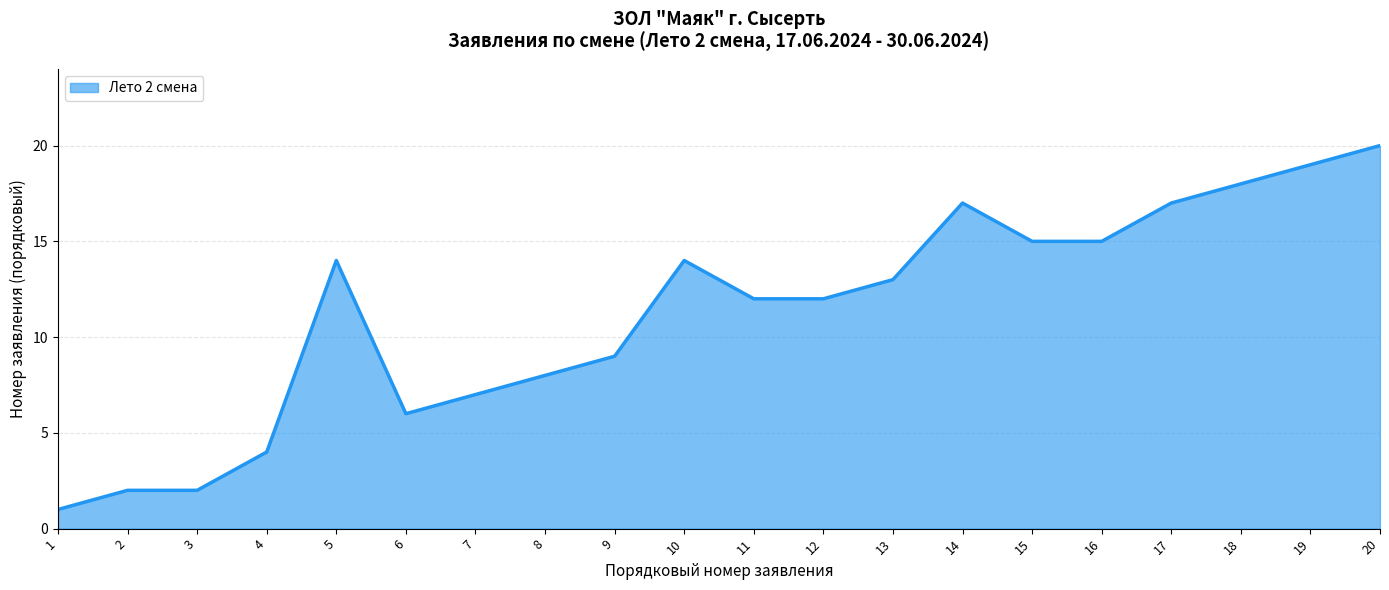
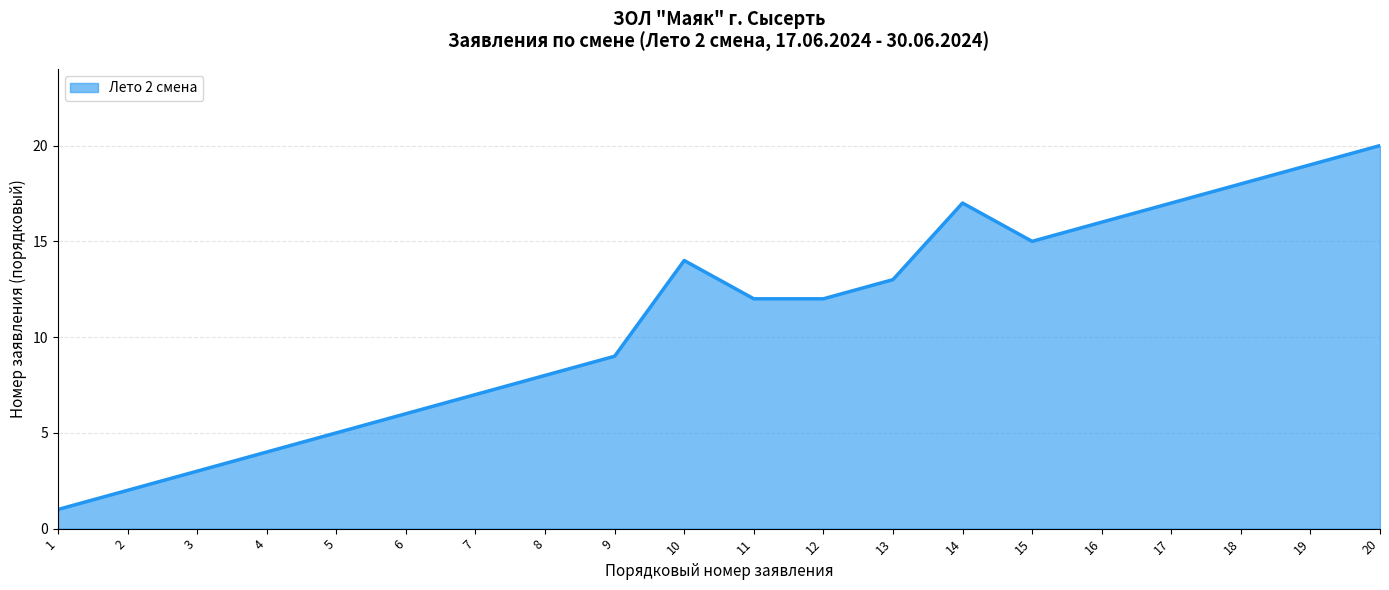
  {
    "1": 1,
    "2": 2,
-   "3": 2,
+   "3": 3,
    "4": 4,
-   "5": 14,
+   "5": 5,
    "6": 6,
    "7": 7,
    "8": 8,
    "9": 9,
    "10": 14,
    "11": 12,
    "12": 12,
    "13": 13,
    "14": 17,
    "15": 15,
-   "16": 15,
+   "16": 16,
    "17": 17,
    "18": 18,
    "19": 19,
    "20": 20
  }
